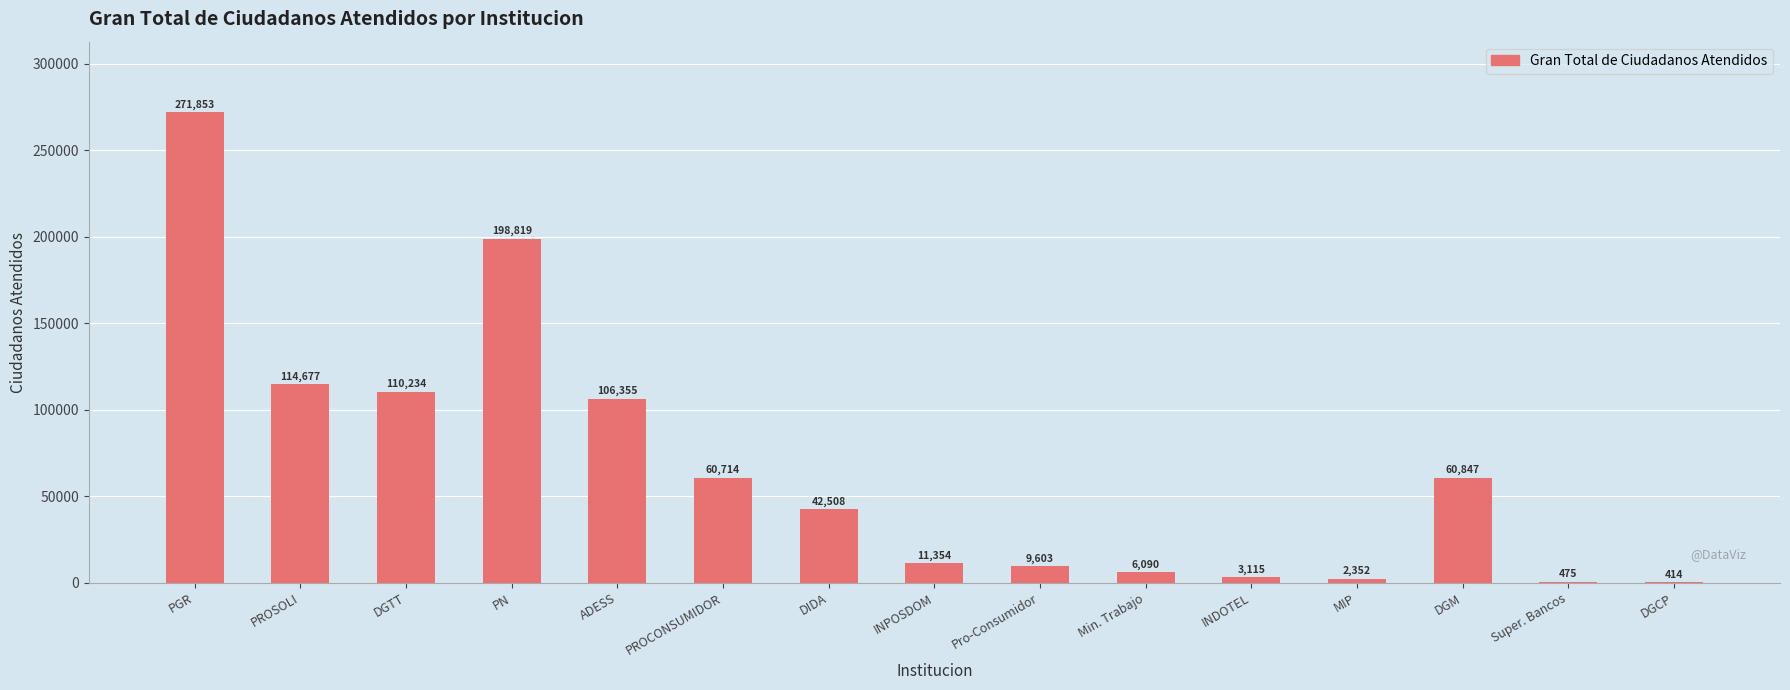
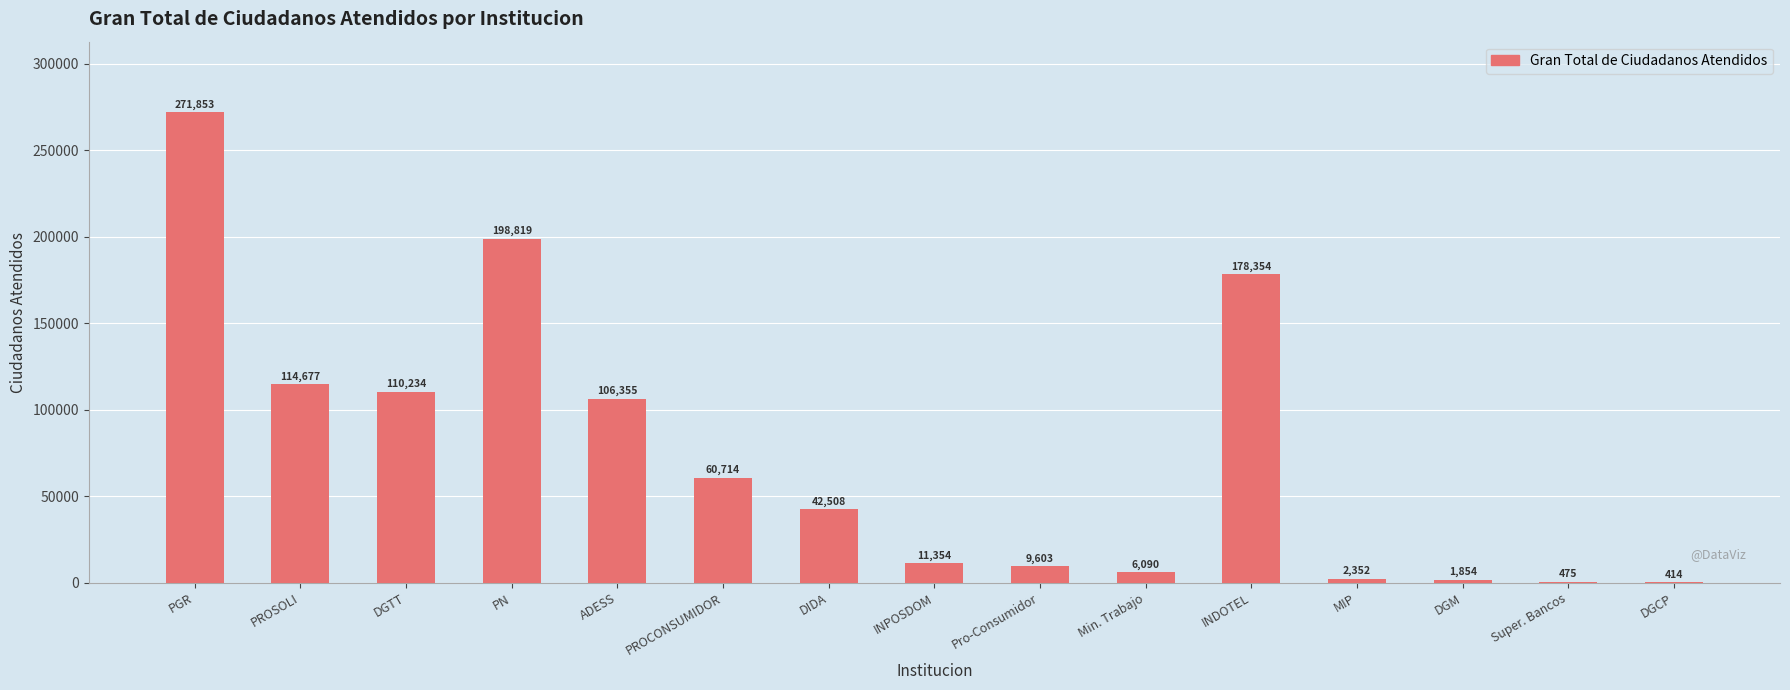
  {
    "PGR": "271,853",
    "PROSOLI": "114,677",
    "DGTT": "110,234",
    "PN": "198,819",
    "ADESS": "106,355",
    "PROCONSUMIDOR": "60,714",
    "DIDA": "42,508",
    "INPOSDOM": "11,354",
    "Pro-Consumidor": "9,603",
    "Min. Trabajo": "6,090",
-   "INDOTEL": "3,115",
+   "INDOTEL": "178,354",
    "MIP": "2,352",
-   "DGM": "60,847",
+   "DGM": "1,854",
    "Super. Bancos": "475",
    "DGCP": "414"
  }
